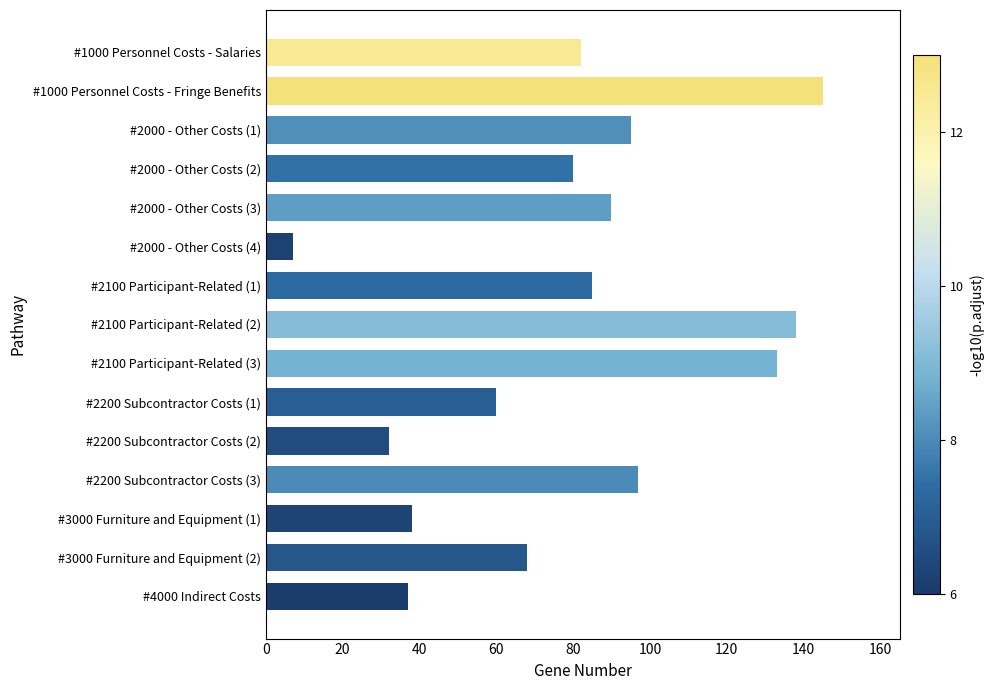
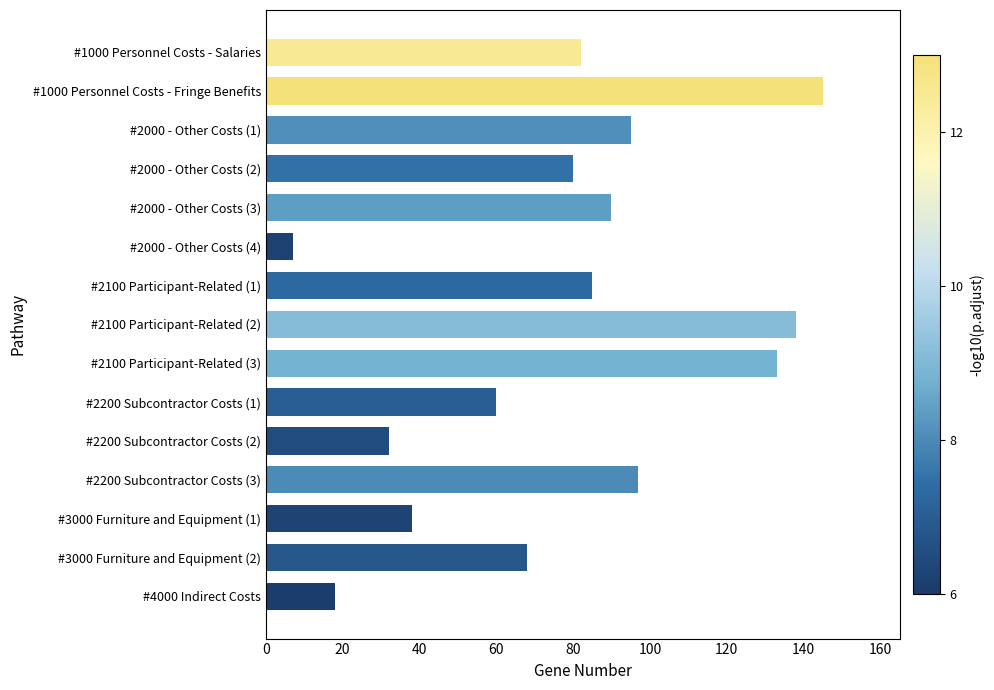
  {
    "#1000 Personnel Costs - Salaries": 82,
    "#1000 Personnel Costs - Fringe Benefits": 145,
    "#2000 - Other Costs (1)": 95,
    "#2000 - Other Costs (2)": 80,
    "#2000 - Other Costs (3)": 90,
    "#2000 - Other Costs (4)": 7,
    "#2100 Participant-Related (1)": 85,
    "#2100 Participant-Related (2)": 138,
    "#2100 Participant-Related (3)": 133,
    "#2200 Subcontractor Costs (1)": 60,
    "#2200 Subcontractor Costs (2)": 32,
    "#2200 Subcontractor Costs (3)": 97,
    "#3000 Furniture and Equipment (1)": 38,
    "#3000 Furniture and Equipment (2)": 68,
-   "#4000 Indirect Costs": 37
+   "#4000 Indirect Costs": 18
  }
